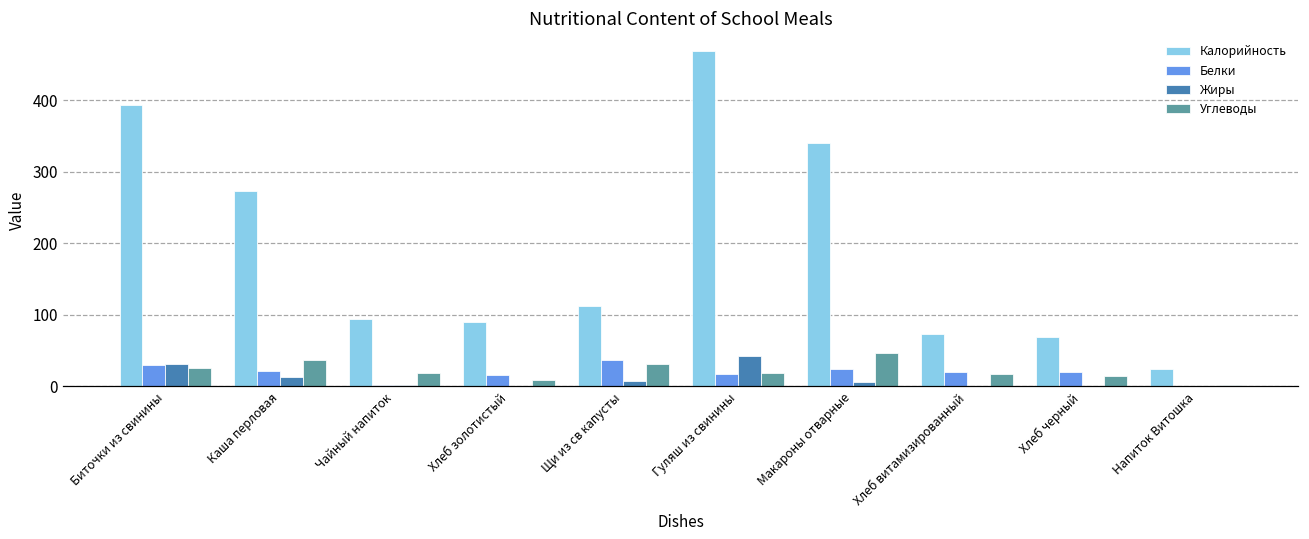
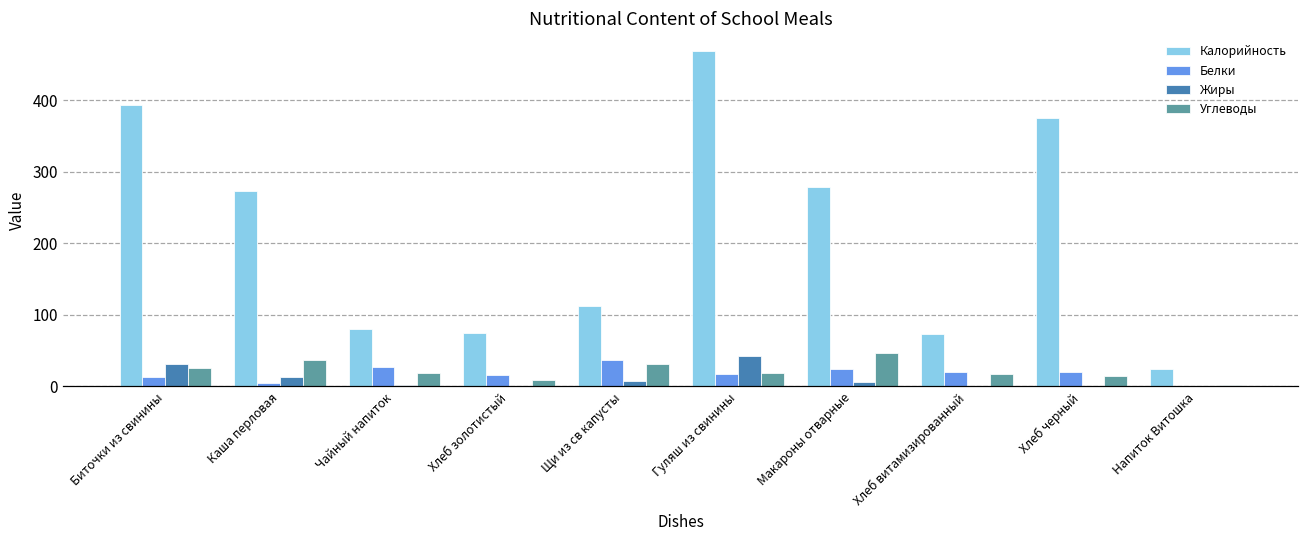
  {
    "Калорийность": {
      "Биточки из свинины": 390,
      "Каша перловая": 270,
-     "Чайный напиток": 90,
-     "Хлеб золотистый": 90,
+     "Чайный напиток": 80,
+     "Хлеб золотистый": 70,
      "Щи из св капусты": 110,
      "Гуляш из свинины": 470,
-     "Макароны отварные": 340,
+     "Макароны отварные": 280,
      "Хлеб витамизированный": 70,
-     "Хлеб черный": 70,
+     "Хлеб черный": 380,
      "Напиток Витошка": 20
    },
    "Белки": {
-     "Биточки из свинины": 30,
-     "Каша перловая": 20,
-     "Чайный напиток": 0,
+     "Биточки из свинины": 10,
+     "Каша перловая": 0,
+     "Чайный напиток": 30,
      "Хлеб золотистый": 20,
      "Щи из св капусты": 40,
      "Гуляш из свинины": 20,
      "Макароны отварные": 20,
      "Хлеб витамизированный": 20,
      "Хлеб черный": 20,
      "Напиток Витошка": 0
    }
  }
